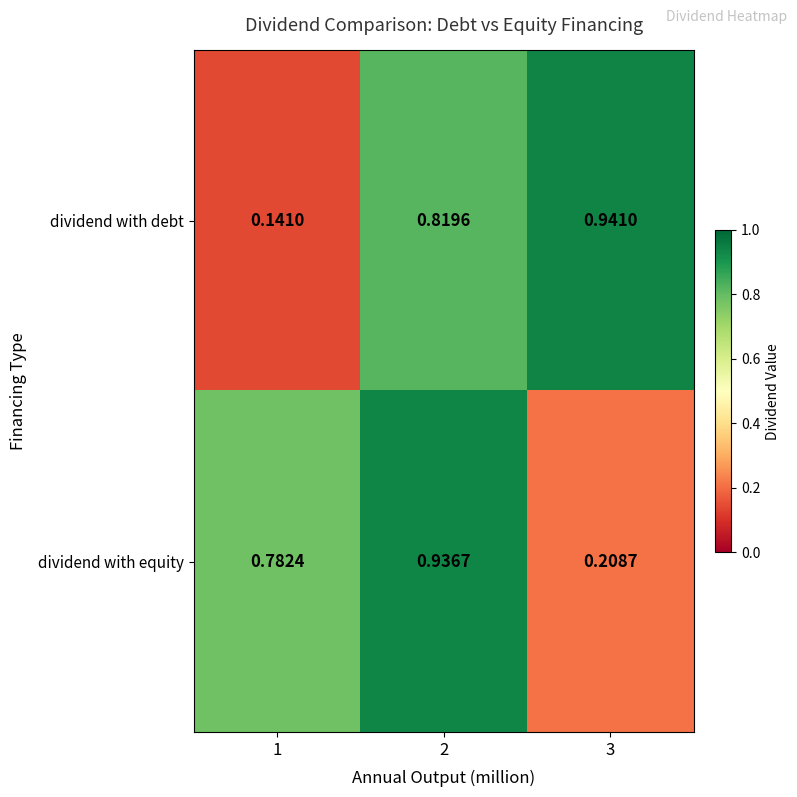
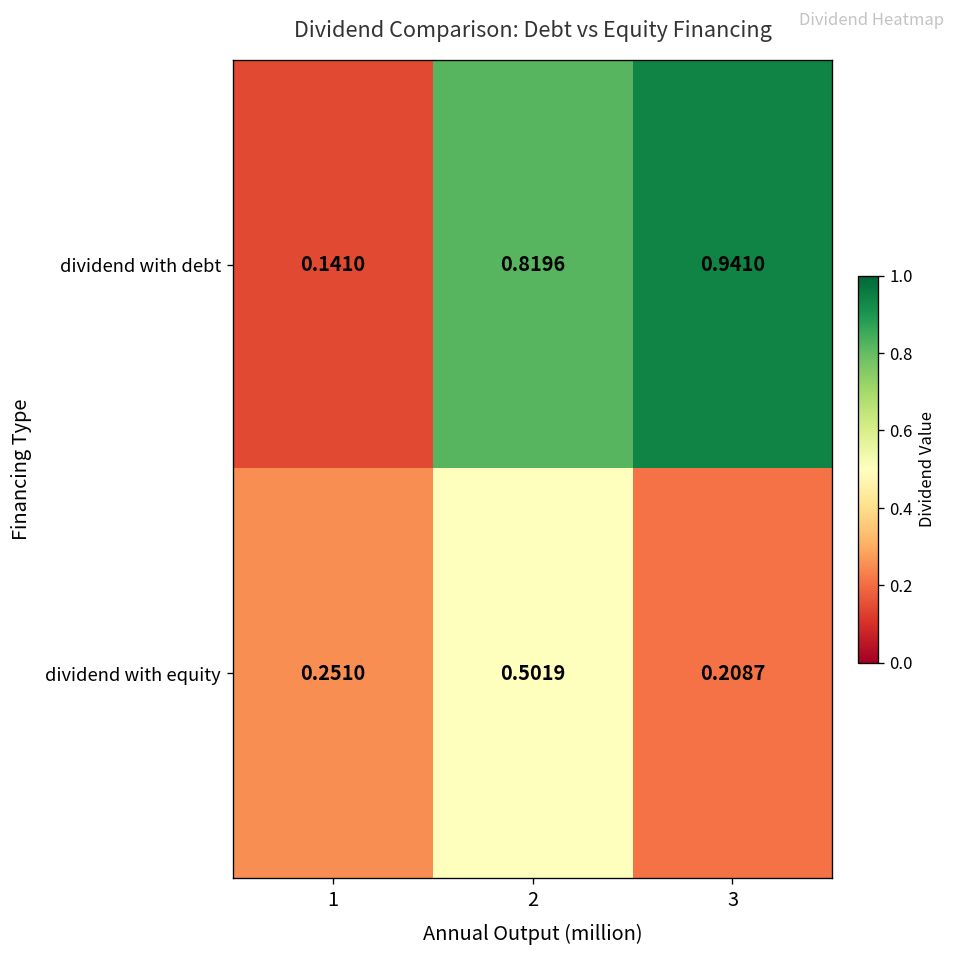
  {
    "dividend with debt": {
      "1": 0.1410,
      "2": 0.8196,
      "3": 0.9410
    },
    "dividend with equity": {
-     "1": 0.7824,
-     "2": 0.9367,
+     "1": 0.2510,
+     "2": 0.5019,
      "3": 0.2087
    }
  }
